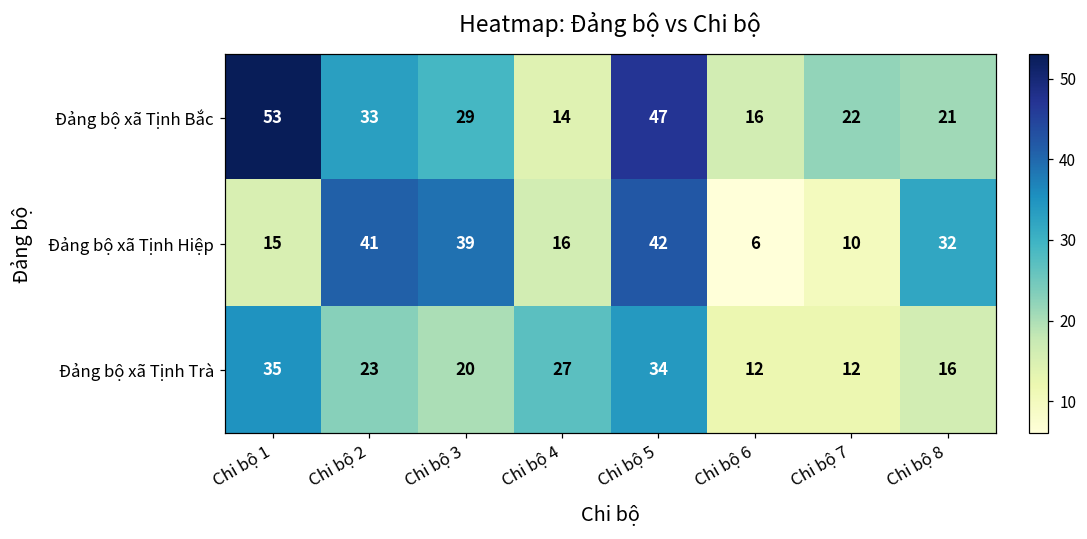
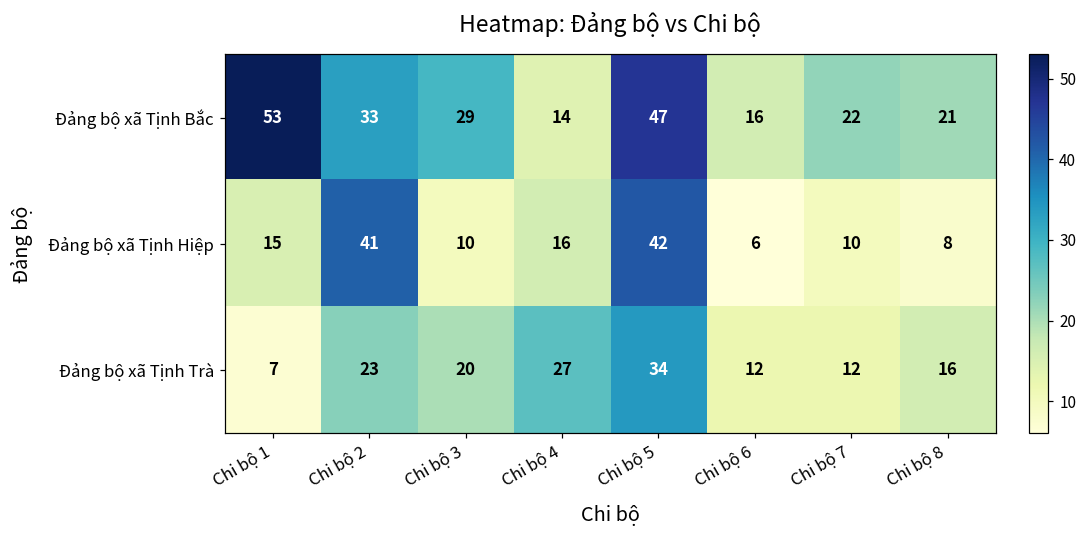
  {
    "Đảng bộ xã Tịnh Bắc": {
      "Chi bộ 1": 53,
      "Chi bộ 2": 33,
      "Chi bộ 3": 29,
      "Chi bộ 4": 14,
      "Chi bộ 5": 47,
      "Chi bộ 6": 16,
      "Chi bộ 7": 22,
      "Chi bộ 8": 21
    },
    "Đảng bộ xã Tịnh Hiệp": {
      "Chi bộ 1": 15,
      "Chi bộ 2": 41,
-     "Chi bộ 3": 39,
+     "Chi bộ 3": 10,
      "Chi bộ 4": 16,
      "Chi bộ 5": 42,
      "Chi bộ 6": 6,
      "Chi bộ 7": 10,
-     "Chi bộ 8": 32
+     "Chi bộ 8": 8
    },
    "Đảng bộ xã Tịnh Trà": {
-     "Chi bộ 1": 35,
+     "Chi bộ 1": 7,
      "Chi bộ 2": 23,
      "Chi bộ 3": 20,
      "Chi bộ 4": 27,
      "Chi bộ 5": 34,
      "Chi bộ 6": 12,
      "Chi bộ 7": 12,
      "Chi bộ 8": 16
    }
  }
